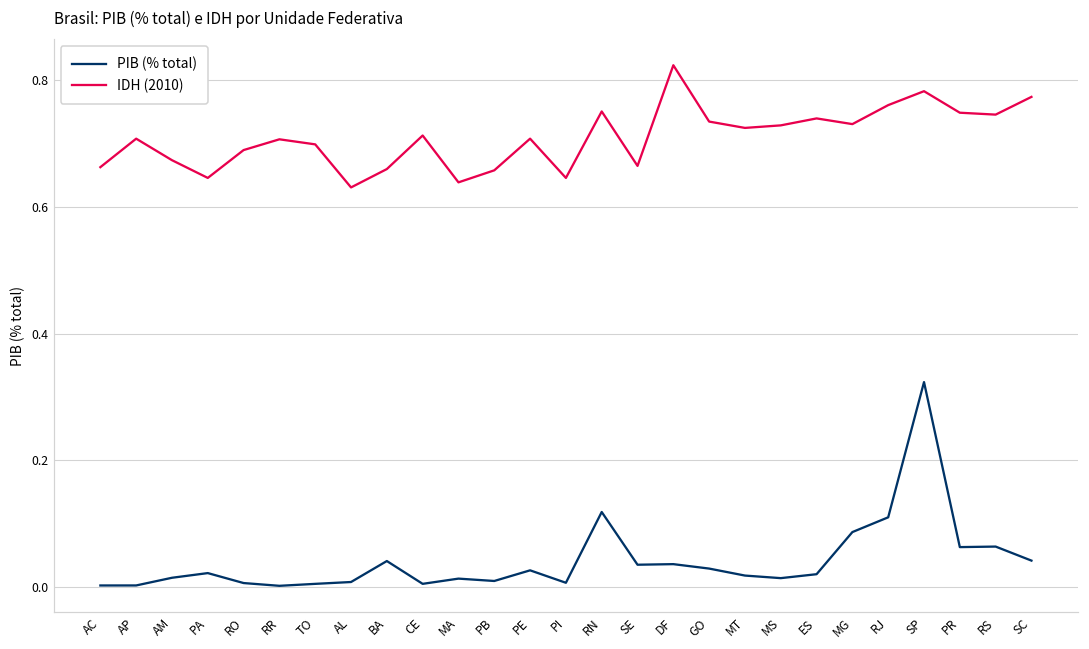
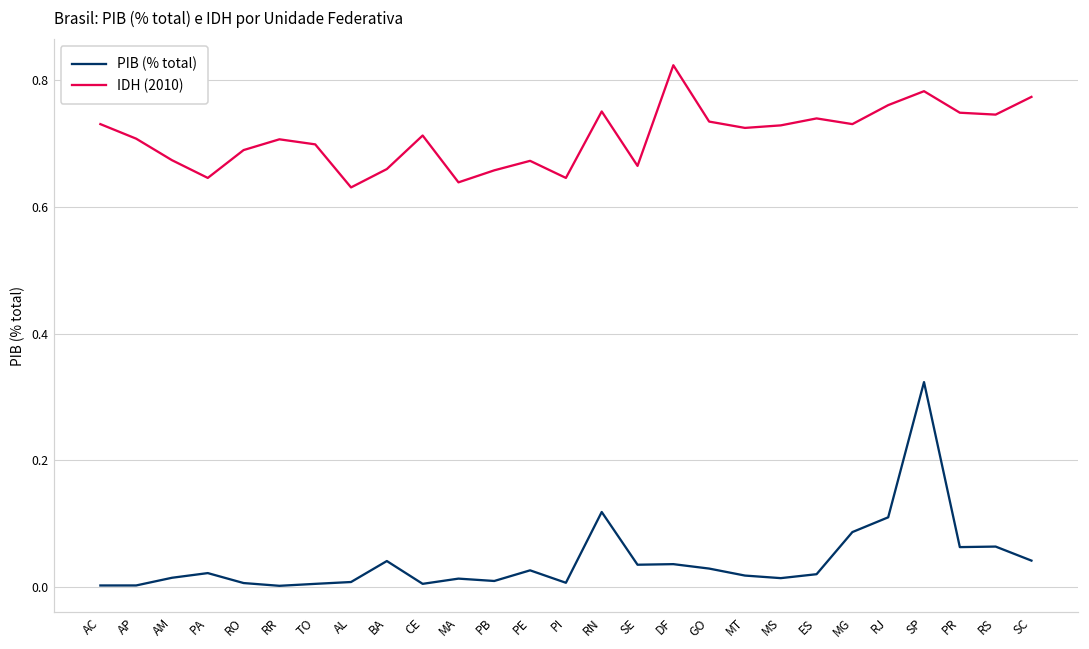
  {
    "PIB (% total)": {
      "AC": 0.00,
      "AP": 0.00,
      "AM": 0.01,
      "PA": 0.02,
      "RO": 0.01,
      "RR": 0.00,
      "TO": 0.00,
      "AL": 0.01,
      "BA": 0.04,
      "CE": 0.00,
      "MA": 0.01,
      "PB": 0.01,
      "PE": 0.03,
      "PI": 0.01,
      "RN": 0.12,
      "SE": 0.04,
      "DF": 0.04,
      "GO": 0.03,
      "MT": 0.02,
      "MS": 0.01,
      "ES": 0.02,
      "MG": 0.09,
      "RJ": 0.11,
      "SP": 0.32,
      "PR": 0.06,
      "RS": 0.06,
      "SC": 0.04
    },
    "IDH (2010)": {
-     "AC": 0.66,
+     "AC": 0.73,
      "AP": 0.71,
      "AM": 0.67,
      "PA": 0.65,
      "RO": 0.69,
      "RR": 0.71,
      "TO": 0.70,
      "AL": 0.63,
      "BA": 0.66,
      "CE": 0.71,
      "MA": 0.64,
      "PB": 0.66,
-     "PE": 0.71,
+     "PE": 0.67,
      "PI": 0.65,
      "RN": 0.75,
      "SE": 0.67,
      "DF": 0.82,
      "GO": 0.74,
      "MT": 0.73,
      "MS": 0.73,
      "ES": 0.74,
      "MG": 0.73,
      "RJ": 0.76,
      "SP": 0.78,
      "PR": 0.75,
      "RS": 0.75,
      "SC": 0.77
    }
  }
